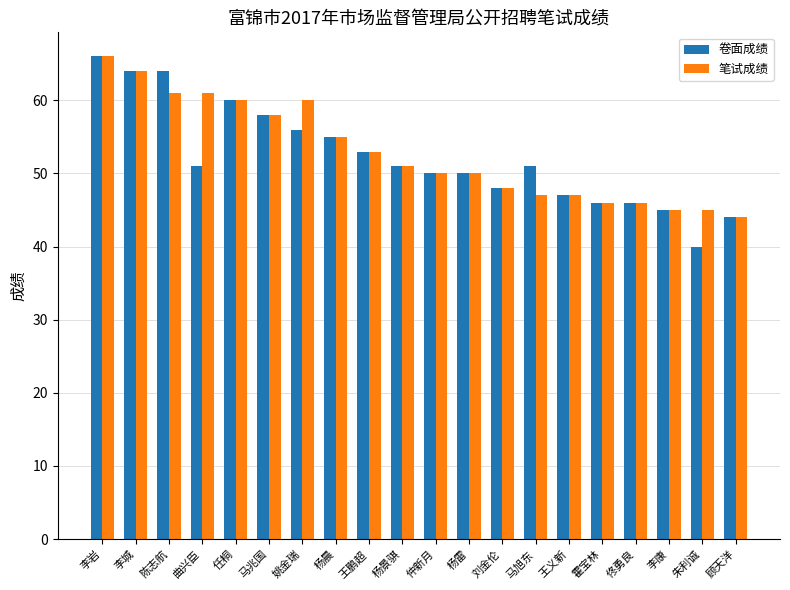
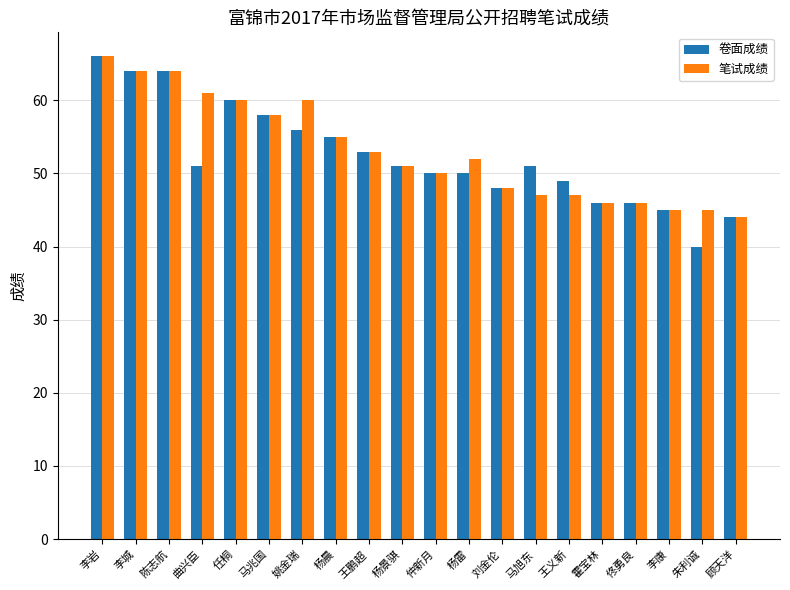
  {
    "卷面成绩": {
      "李岩": 66,
      "李城": 64,
      "陈志航": 64,
      "曲兴臣": 51,
      "任桐": 60,
      "马兆国": 58,
      "姚金瑞": 56,
      "杨晨": 55,
      "王鹏超": 53,
      "杨景骐": 51,
      "仲新月": 50,
      "杨雷": 50,
      "刘金伦": 48,
      "马旭东": 51,
-     "王义新": 47,
+     "王义新": 49,
      "霍宝林": 46,
      "佟勇良": 46,
      "李康": 45,
      "朱利诚": 40,
      "顾天洋": 44
    },
    "笔试成绩": {
      "李岩": 66,
      "李城": 64,
-     "陈志航": 61,
+     "陈志航": 64,
      "曲兴臣": 61,
      "任桐": 60,
      "马兆国": 58,
      "姚金瑞": 60,
      "杨晨": 55,
      "王鹏超": 53,
      "杨景骐": 51,
      "仲新月": 50,
-     "杨雷": 50,
+     "杨雷": 52,
      "刘金伦": 48,
      "马旭东": 47,
      "王义新": 47,
      "霍宝林": 46,
      "佟勇良": 46,
      "李康": 45,
      "朱利诚": 45,
      "顾天洋": 44
    }
  }
